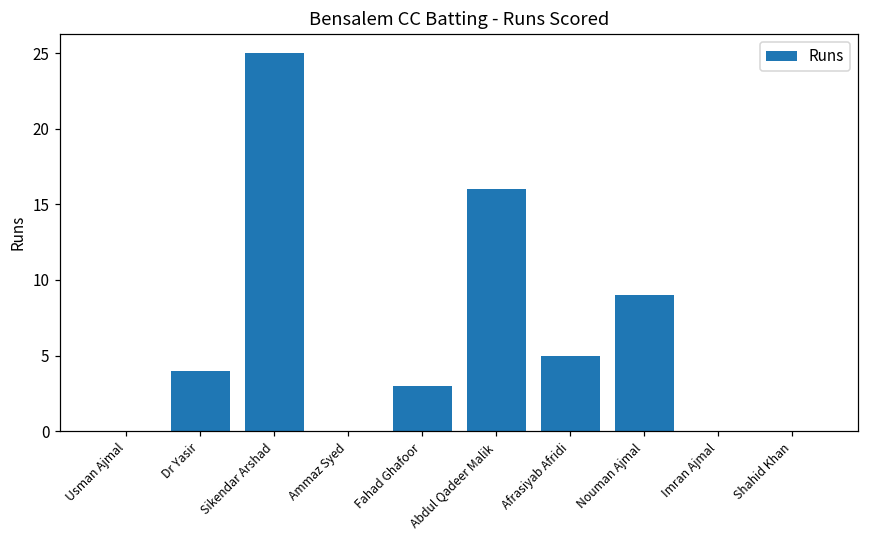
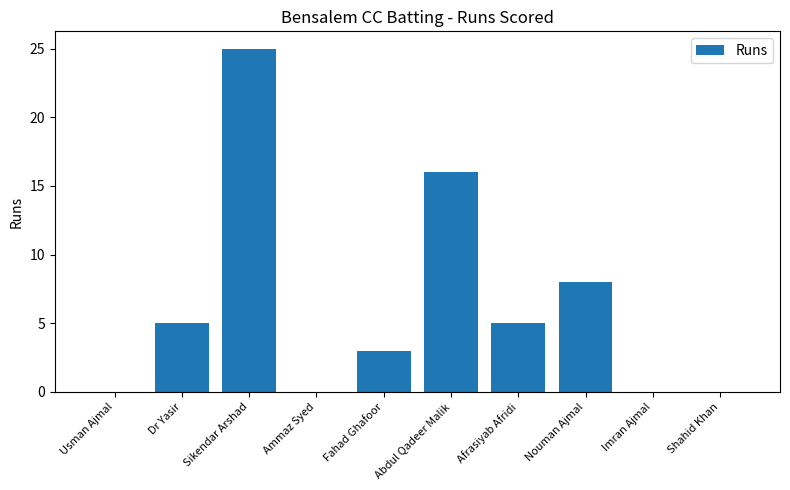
  {
    "Usman Ajmal": 0,
-   "Dr Yasir": 4,
+   "Dr Yasir": 5,
    "Sikendar Arshad": 25,
    "Ammaz Syed": 0,
    "Fahad Ghafoor": 3,
    "Abdul Qadeer Malik": 16,
    "Afrasiyab Afridi": 5,
-   "Nouman Ajmal": 9,
+   "Nouman Ajmal": 8,
    "Imran Ajmal": 0,
    "Shahid Khan": 0
  }
